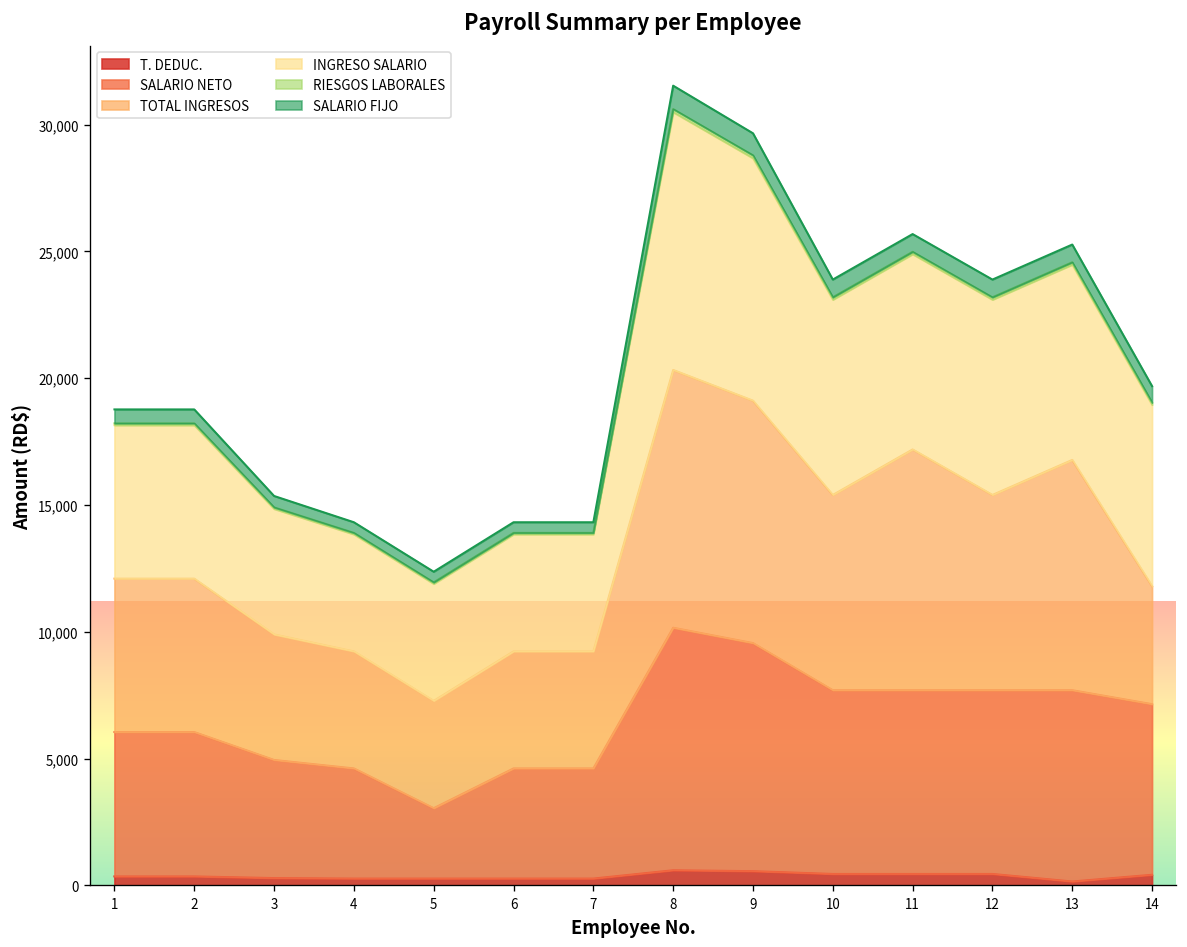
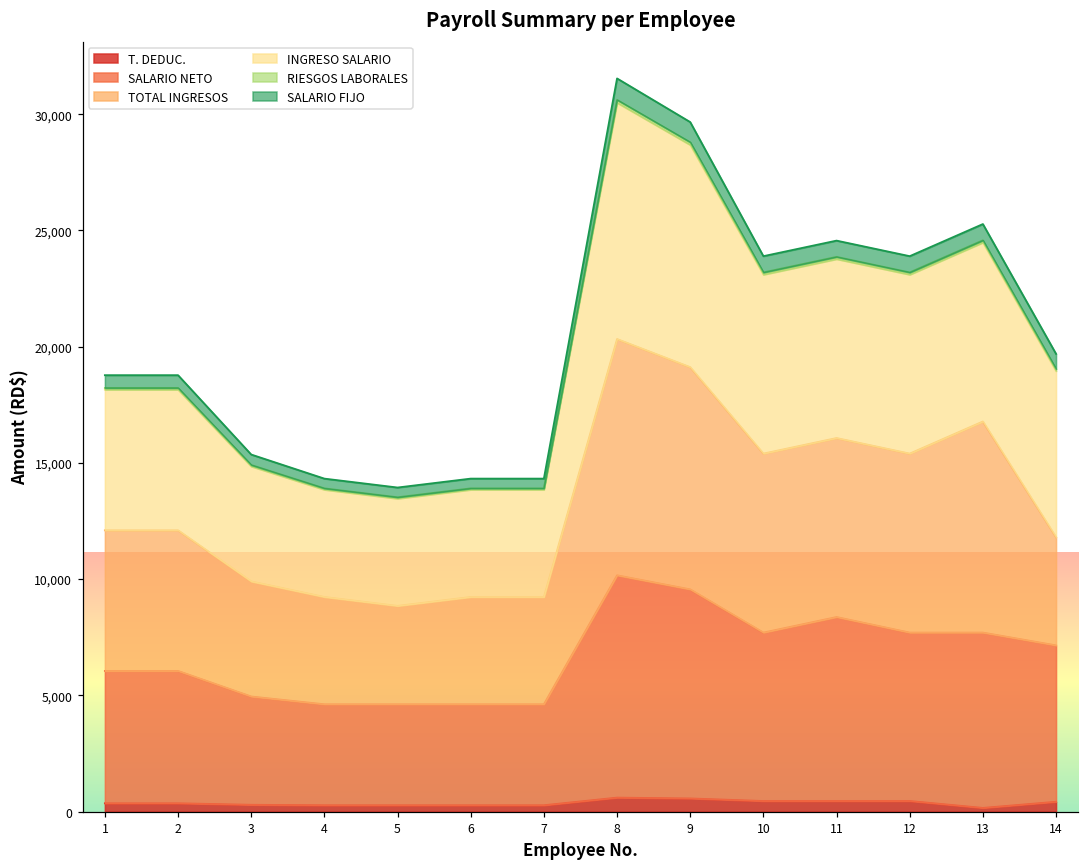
  {
    "T. DEDUC.": {
      "1": "400",
      "2": "400",
      "3": "300",
      "4": "300",
      "5": "300",
      "6": "300",
      "7": "300",
      "8": "600",
      "9": "600",
      "10": "500",
      "11": "500",
      "12": "500",
      "13": "200",
      "14": "400"
    },
    "SALARIO NETO": {
      "1": "5,700",
      "2": "5,700",
      "3": "4,700",
      "4": "4,300",
-     "5": "2,800",
+     "5": "4,300",
      "6": "4,300",
      "7": "4,300",
      "8": "9,600",
      "9": "9,000",
      "10": "7,200",
-     "11": "7,200",
+     "11": "7,900",
      "12": "7,200",
      "13": "7,500",
      "14": "6,700"
    },
    "TOTAL INGRESOS": {
      "1": "6,100",
      "2": "6,100",
      "3": "5,000",
      "4": "4,600",
      "5": "4,200",
      "6": "4,600",
      "7": "4,600",
      "8": "10,200",
      "9": "9,600",
      "10": "7,700",
-     "11": "9,500",
+     "11": "7,700",
      "12": "7,700",
      "13": "9,100",
      "14": "4,700"
    },
    "INGRESO SALARIO": {
      "8": "10,200"
    },
    "RIESGOS LABORALES": {
      "8": "100"
    },
    "SALARIO FIJO": {
      "1": "600",
      "2": "600",
      "3": "500",
      "4": "400",
      "5": "400",
      "6": "400",
      "7": "400",
      "8": "900",
      "9": "900",
      "10": "700",
      "11": "700",
      "12": "700",
      "13": "700",
      "14": "700"
    }
  }
